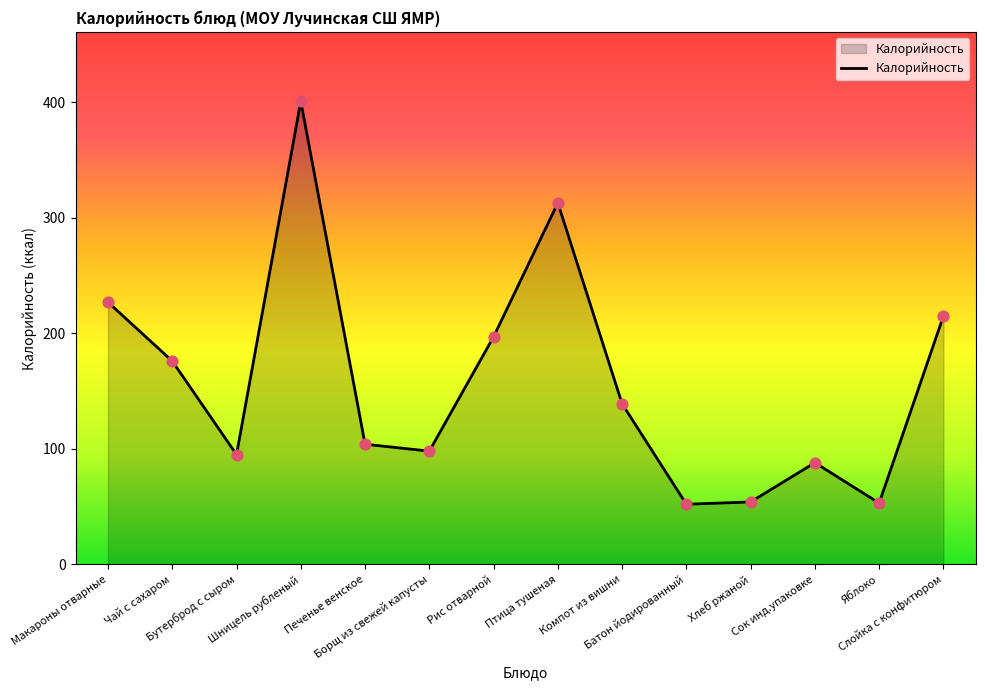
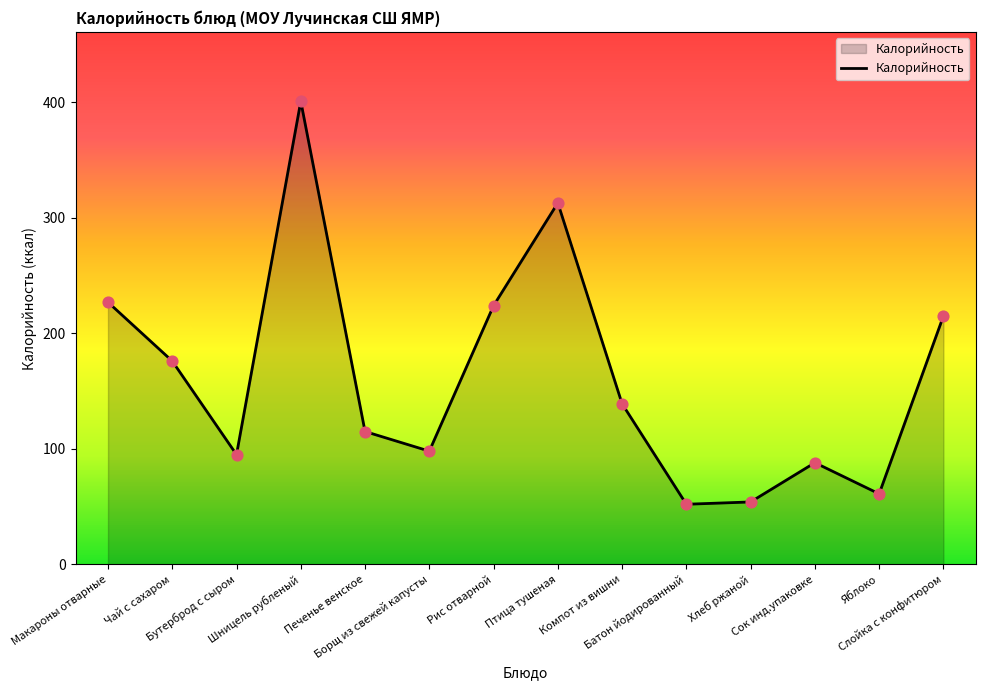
  {
    "Макароны отварные": 227,
    "Чай с сахаром": 176,
    "Бутерброд с сыром": 95,
    "Шницель рубленый": 401,
-   "Печенье венское": 104,
+   "Печенье венское": 115,
    "Борщ из свежей капусты": 98,
-   "Рис отварной": 197,
+   "Рис отварной": 224,
    "Птица тушеная": 313,
    "Компот из вишни": 139,
    "Батон йодированный": 52,
    "Хлеб ржаной": 54,
    "Сок инд.упаковке": 88,
-   "Яблоко": 53,
+   "Яблоко": 61,
    "Слойка с конфитюром": 215
  }
